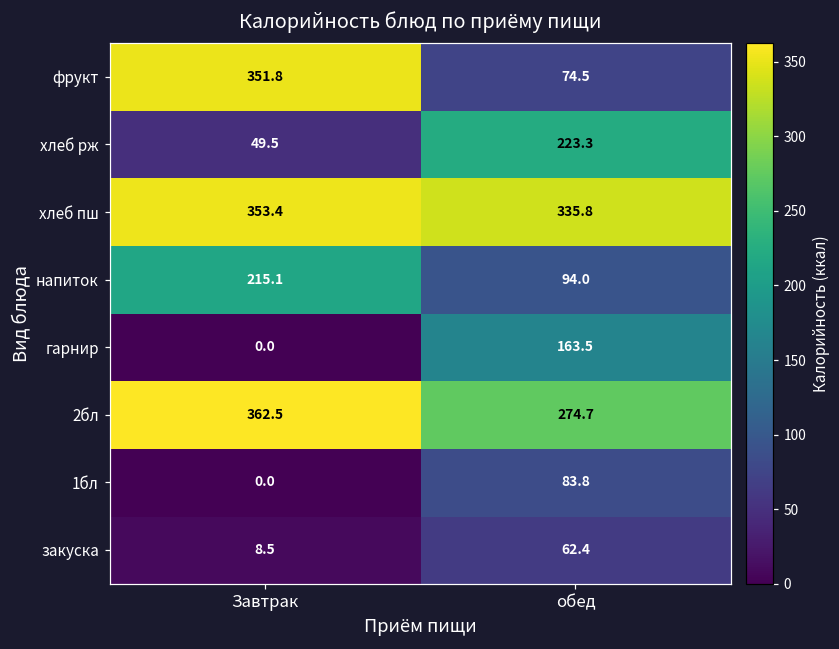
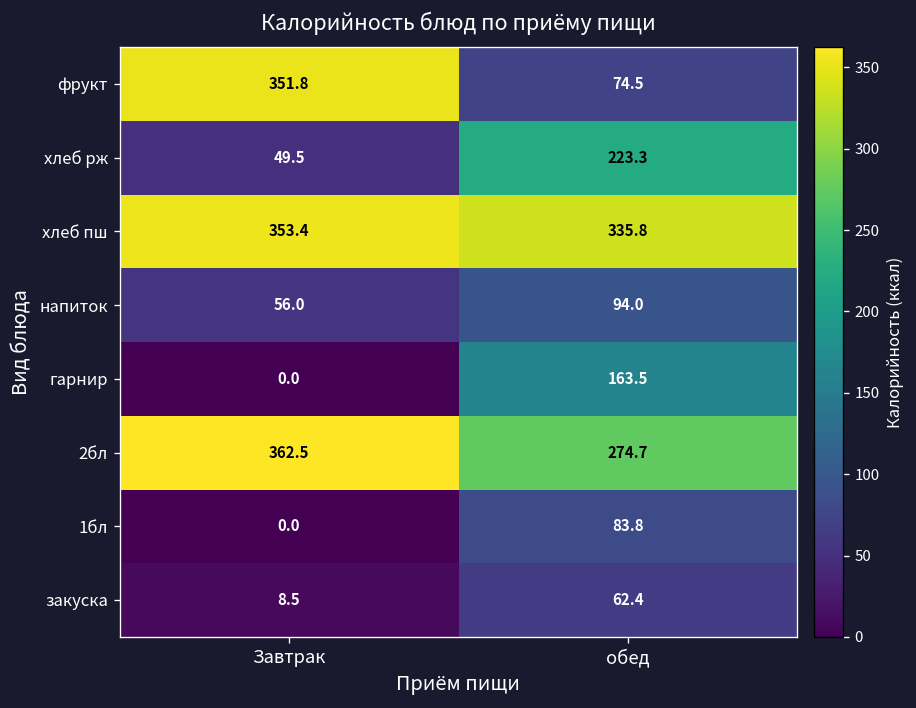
  {
    "фрукт": {
      "Завтрак": 351.8,
      "обед": 74.5
    },
    "хлеб рж": {
      "Завтрак": 49.5,
      "обед": 223.3
    },
    "хлеб пш": {
      "Завтрак": 353.4,
      "обед": 335.8
    },
    "напиток": {
-     "Завтрак": 215.1,
+     "Завтрак": 56.0,
      "обед": 94.0
    },
    "гарнир": {
      "Завтрак": 0.0,
      "обед": 163.5
    },
    "2бл": {
      "Завтрак": 362.5,
      "обед": 274.7
    },
    "1бл": {
      "Завтрак": 0.0,
      "обед": 83.8
    },
    "закуска": {
      "Завтрак": 8.5,
      "обед": 62.4
    }
  }
